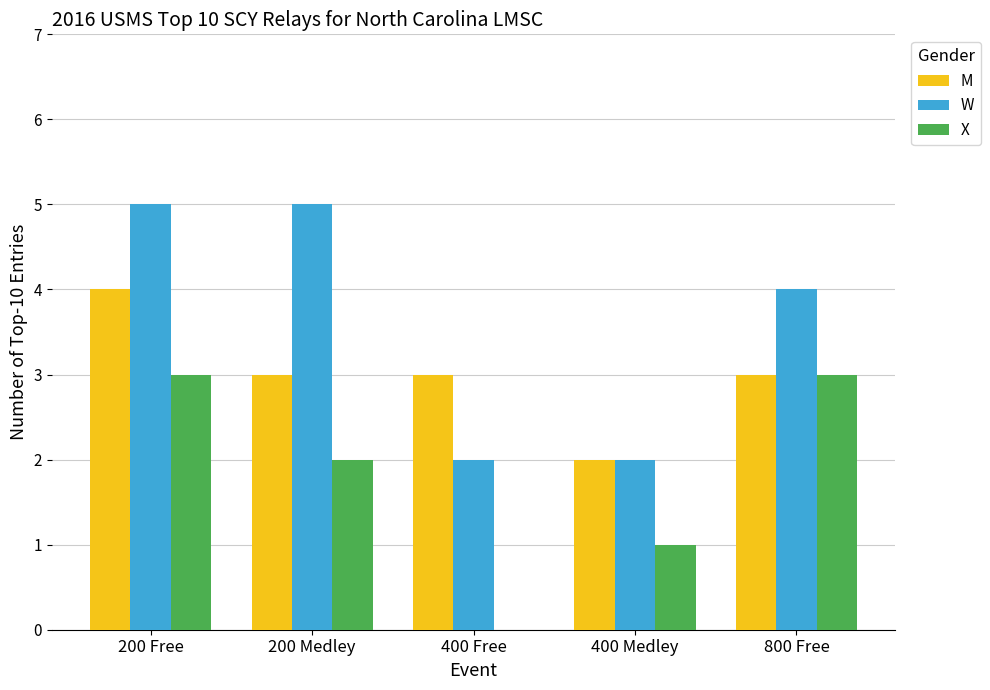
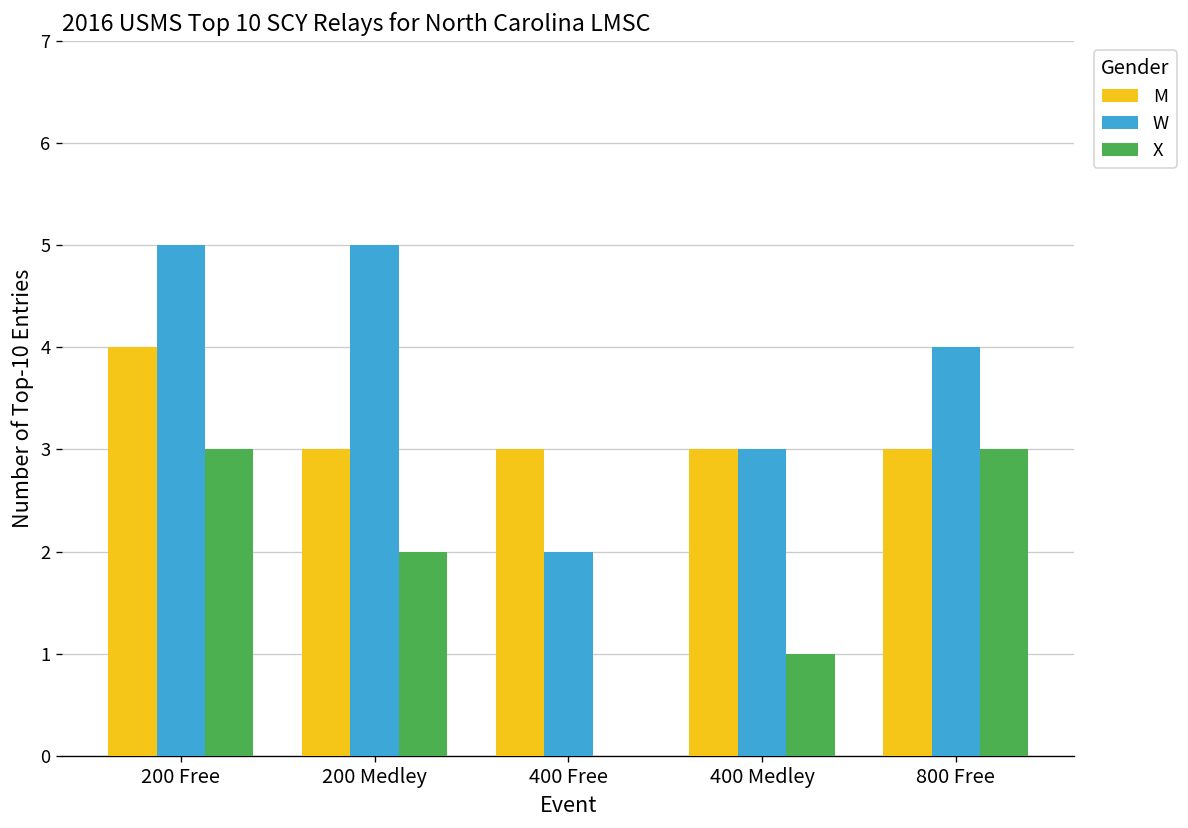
  {
    "M": {
      "200 Free": 4,
      "200 Medley": 3,
      "400 Free": 3,
-     "400 Medley": 2,
+     "400 Medley": 3,
      "800 Free": 3
    },
    "W": {
      "200 Free": 5,
      "200 Medley": 5,
      "400 Free": 2,
-     "400 Medley": 2,
+     "400 Medley": 3,
      "800 Free": 4
    },
    "X": {
      "200 Free": 3,
      "200 Medley": 2,
      "400 Free": 0,
      "400 Medley": 1,
      "800 Free": 3
    }
  }
